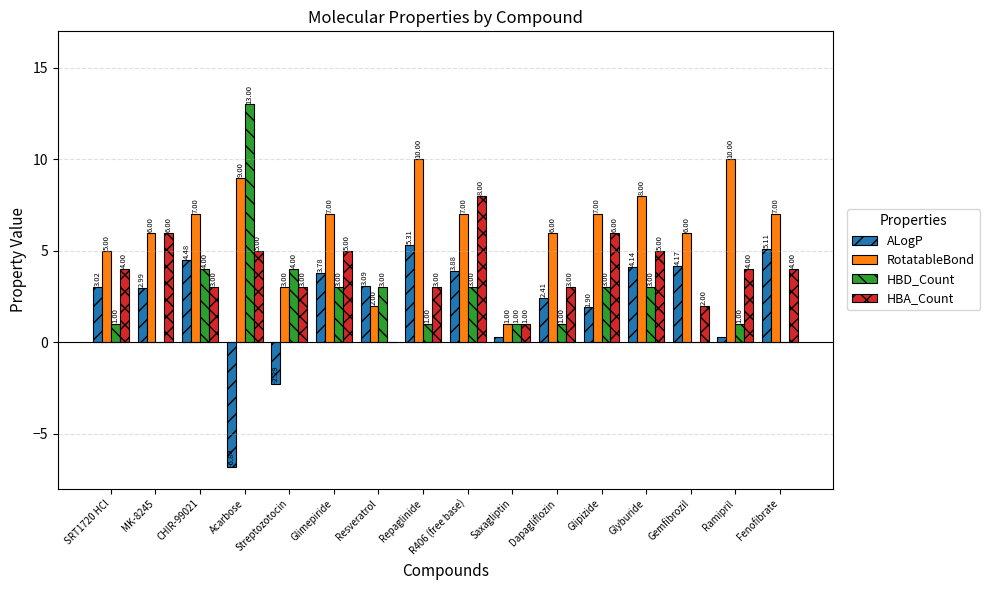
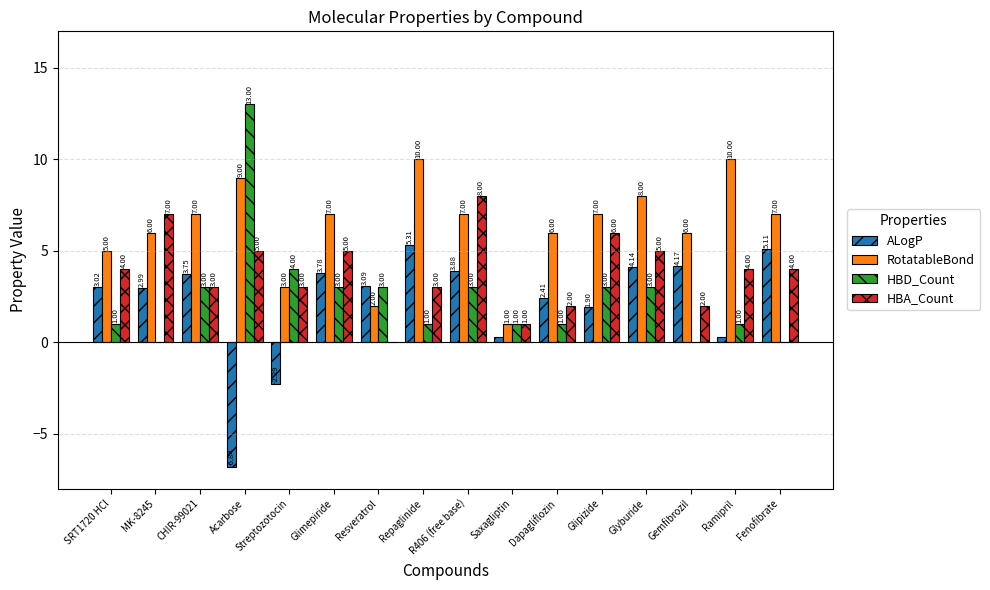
  {
    "ALogP": {
      "SRT1720 HCl": 3.02,
      "MK-8245": 2.99,
-     "CHIR-99021": 4.48,
+     "CHIR-99021": 3.75,
      "Acarbose": -6.84,
      "Streptozotocin": -2.29,
      "Glimepiride": 3.78,
      "Resveratrol": 3.09,
      "Repaglinide": 5.31,
      "R406 (free base)": 3.88,
      "Dapagliflozin": 2.41,
      "Glipizide": 1.90,
      "Glyburide": 4.14,
      "Gemfibrozil": 4.17,
      "Fenofibrate": 5.11
    },
    "RotatableBond": {
      "SRT1720 HCl": 5.00,
      "MK-8245": 6.00,
      "CHIR-99021": 7.00,
      "Acarbose": 9.00,
      "Streptozotocin": 3.00,
      "Glimepiride": 7.00,
      "Resveratrol": 2.00,
      "Repaglinide": 10.00,
      "R406 (free base)": 7.00,
      "Saxagliptin": 1.00,
      "Dapagliflozin": 6.00,
      "Glipizide": 7.00,
      "Glyburide": 8.00,
      "Gemfibrozil": 6.00,
      "Ramipril": 10.00,
      "Fenofibrate": 7.00
    },
    "HBD_Count": {
      "SRT1720 HCl": 1.00,
-     "CHIR-99021": 4.00,
+     "CHIR-99021": 3.00,
      "Acarbose": 13.00,
      "Streptozotocin": 4.00,
      "Glimepiride": 3.00,
      "Resveratrol": 3.00,
      "Repaglinide": 1.00,
      "R406 (free base)": 3.00,
      "Saxagliptin": 1.00,
      "Dapagliflozin": 1.00,
      "Glipizide": 3.00,
      "Glyburide": 3.00,
      "Ramipril": 1.00
    },
    "HBA_Count": {
      "SRT1720 HCl": 4.00,
-     "MK-8245": 6.00,
+     "MK-8245": 7.00,
      "CHIR-99021": 3.00,
      "Acarbose": 5.00,
      "Streptozotocin": 3.00,
      "Glimepiride": 5.00,
      "Repaglinide": 3.00,
      "R406 (free base)": 8.00,
      "Saxagliptin": 1.00,
-     "Dapagliflozin": 3.00,
+     "Dapagliflozin": 2.00,
      "Glipizide": 6.00,
      "Glyburide": 5.00,
      "Gemfibrozil": 2.00,
      "Ramipril": 4.00,
      "Fenofibrate": 4.00
    }
  }
